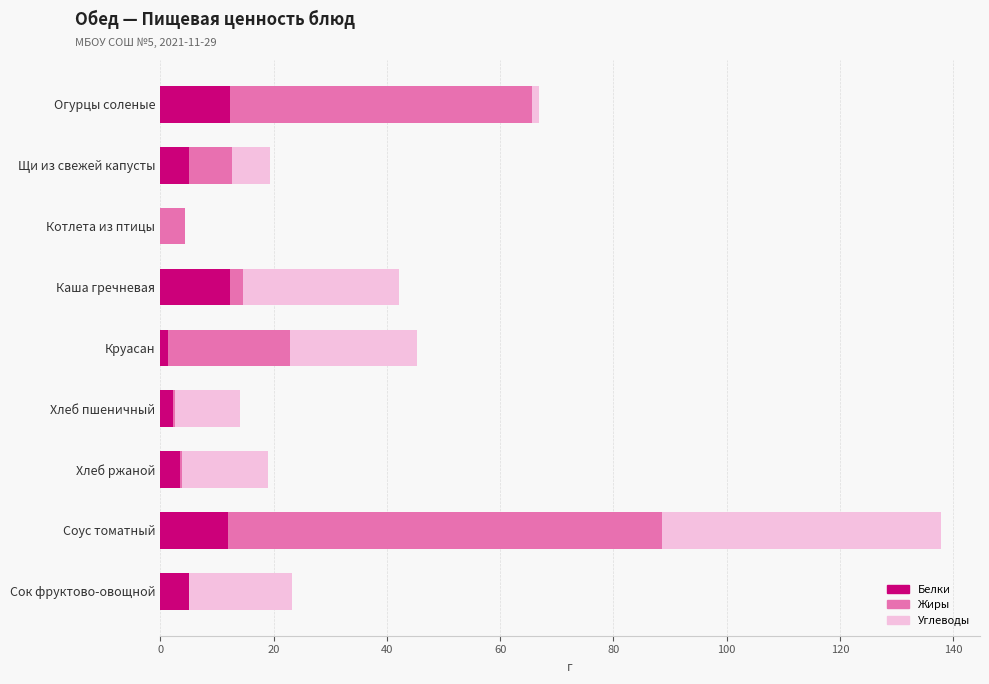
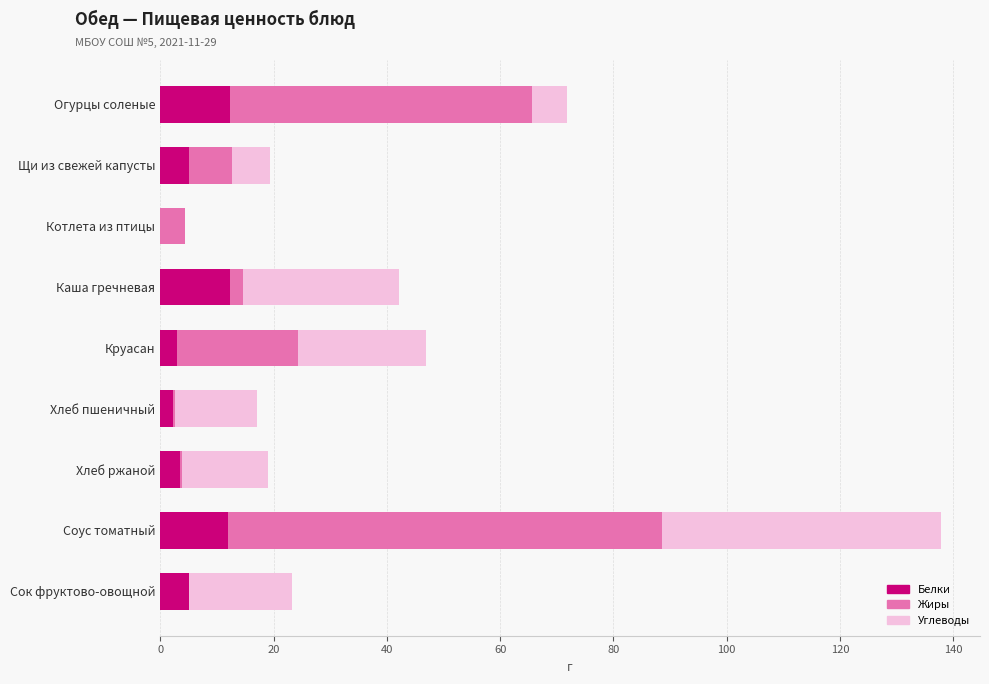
  {
    "Белки": {
      "Огурцы соленые": 12,
      "Щи из свежей капусты": 5,
      "Котлета из птицы": 0,
      "Каша гречневая": 12,
-     "Круасан": 1,
+     "Круасан": 3,
      "Хлеб пшеничный": 2,
      "Хлеб ржаной": 3,
      "Соус томатный": 12,
      "Сок фруктово-овощной": 5
    },
    "Жиры": {
      "Огурцы соленые": 53,
      "Щи из свежей капусты": 8,
      "Котлета из птицы": 4,
      "Каша гречневая": 2,
      "Круасан": 21,
      "Соус томатный": 77,
      "Сок фруктово-овощной": 0
    },
    "Углеводы": {
-     "Огурцы соленые": 1,
+     "Огурцы соленые": 6,
      "Щи из свежей капусты": 7,
      "Котлета из птицы": 0,
      "Каша гречневая": 28,
      "Круасан": 23,
-     "Хлеб пшеничный": 12,
+     "Хлеб пшеничный": 15,
      "Хлеб ржаной": 15,
      "Соус томатный": 49,
      "Сок фруктово-овощной": 18
    }
  }
